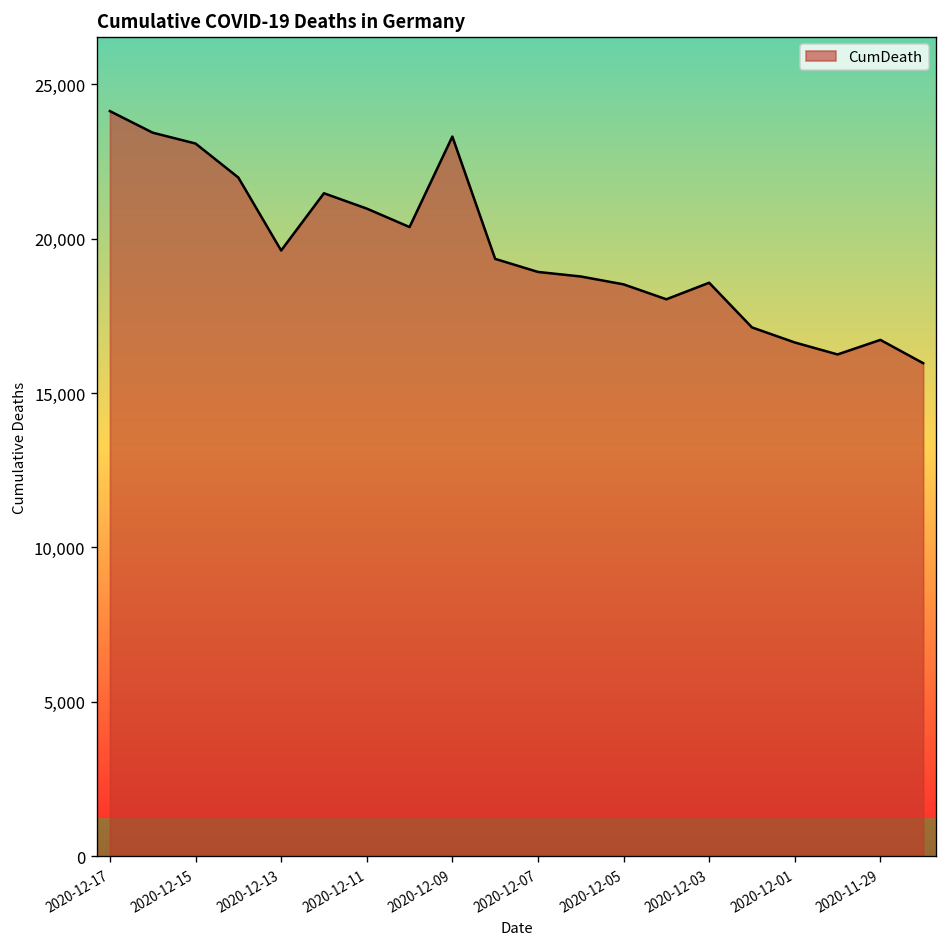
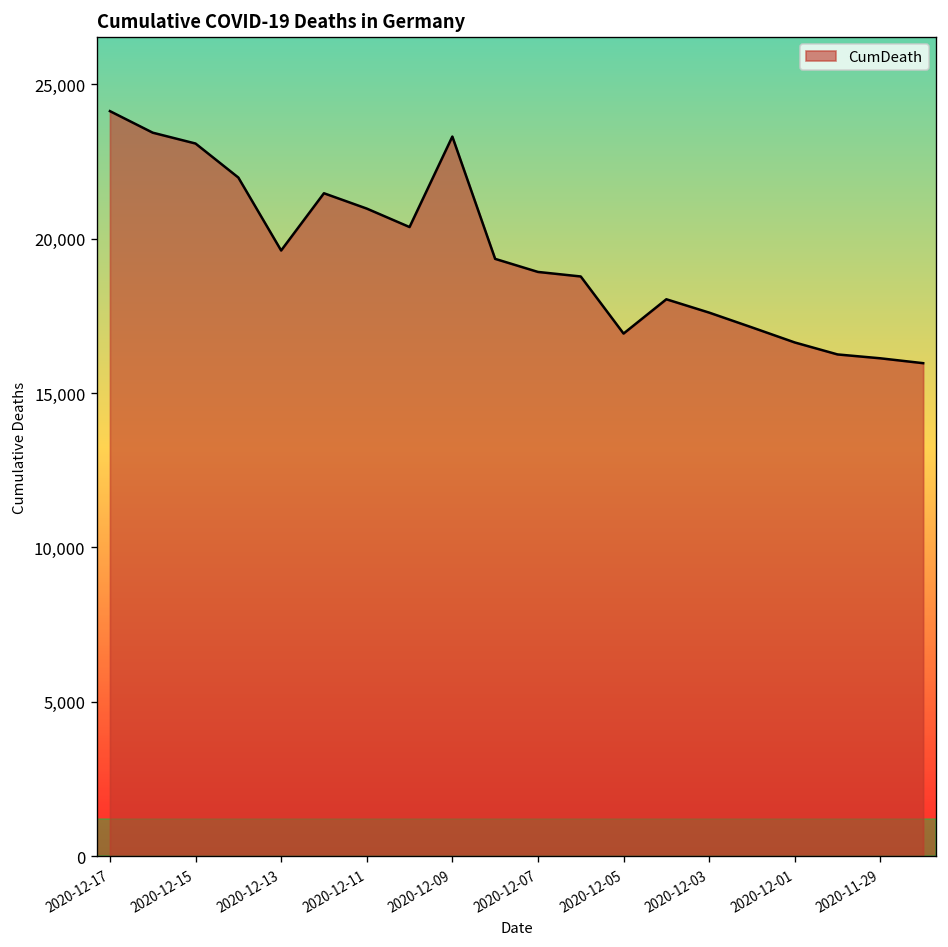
  {
    "2020-12-17": "24,100",
    "2020-12-15": "23,100",
    "2020-12-13": "19,600",
    "2020-12-11": "21,000",
    "2020-12-09": "23,300",
    "2020-12-07": "18,900",
-   "2020-12-05": "18,500",
-   "2020-12-03": "18,600",
+   "2020-12-05": "16,900",
+   "2020-12-03": "17,600",
    "2020-12-01": "16,600",
-   "2020-11-29": "16,700"
+   "2020-11-29": "16,100"
  }
